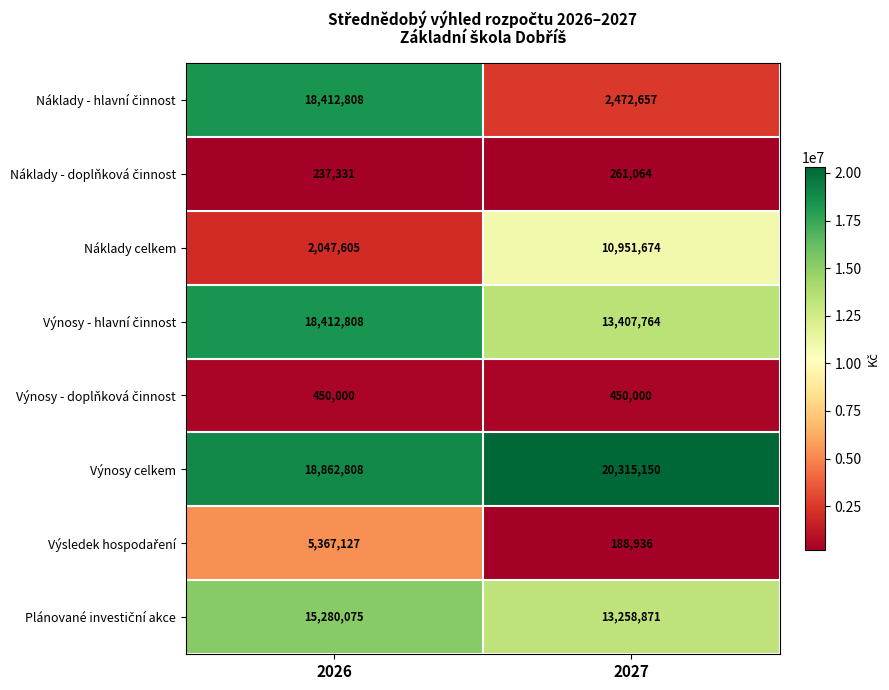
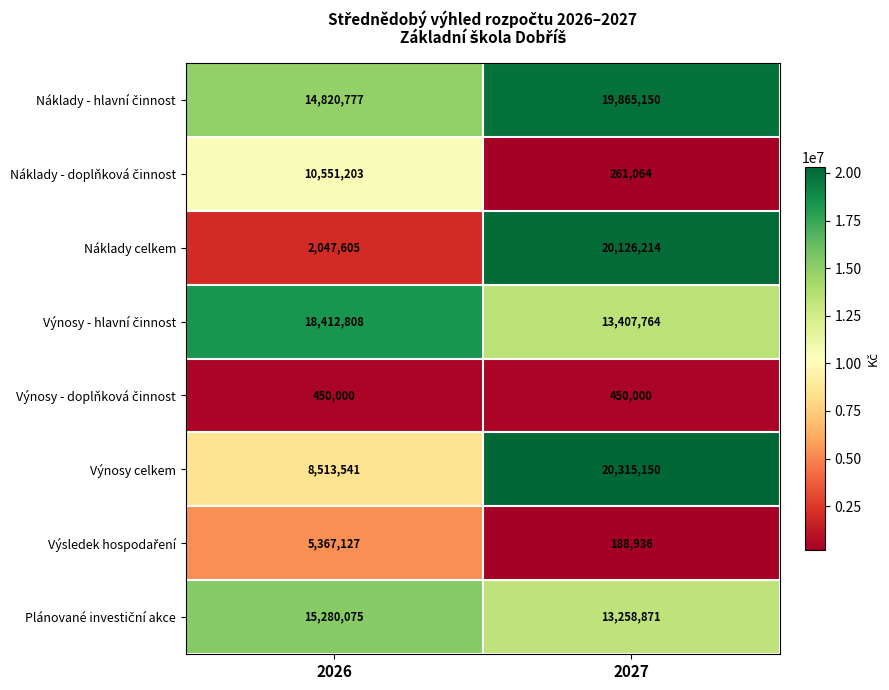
  {
    "Náklady - hlavní činnost": {
-     "2026": "18,412,808",
-     "2027": "2,472,657"
+     "2026": "14,820,777",
+     "2027": "19,865,150"
    },
    "Náklady - doplňková činnost": {
-     "2026": "237,331",
+     "2026": "10,551,203",
      "2027": "261,064"
    },
    "Náklady celkem": {
      "2026": "2,047,605",
-     "2027": "10,951,674"
+     "2027": "20,126,214"
    },
    "Výnosy - hlavní činnost": {
      "2026": "18,412,808",
      "2027": "13,407,764"
    },
    "Výnosy - doplňková činnost": {
      "2026": "450,000",
      "2027": "450,000"
    },
    "Výnosy celkem": {
-     "2026": "18,862,808",
+     "2026": "8,513,541",
      "2027": "20,315,150"
    },
    "Výsledek hospodaření": {
      "2026": "5,367,127",
      "2027": "188,936"
    },
    "Plánované investiční akce": {
      "2026": "15,280,075",
      "2027": "13,258,871"
    }
  }
